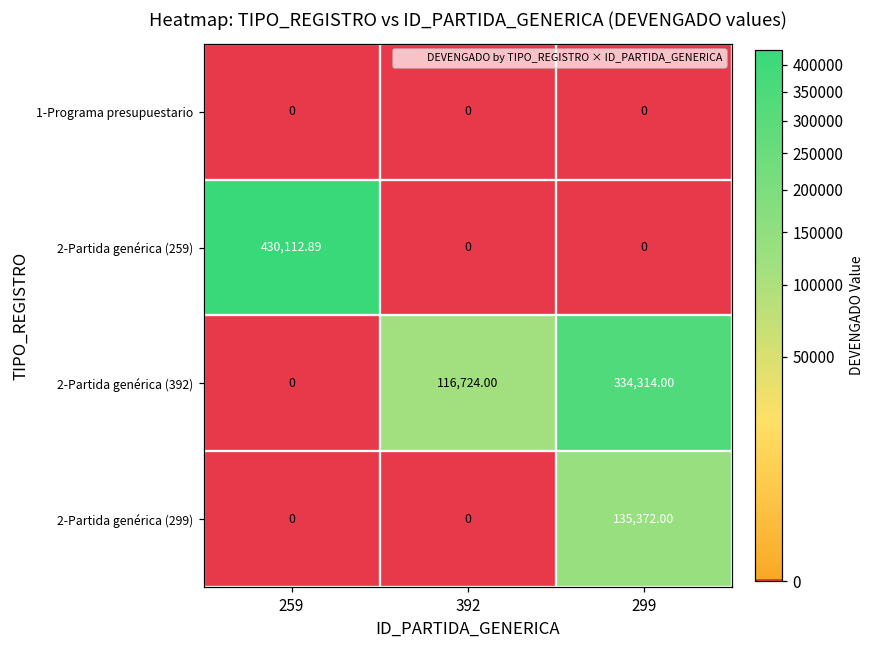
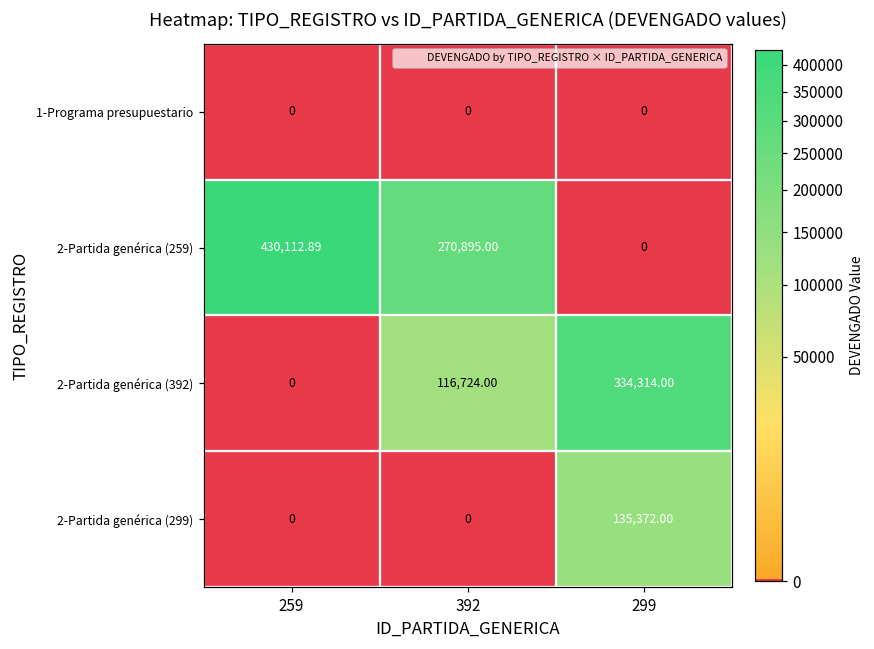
  {
    "1-Programa presupuestario": {
      "259": "0",
      "392": "0",
      "299": "0"
    },
    "2-Partida genérica (259)": {
      "259": "430,112.89",
-     "392": "0",
+     "392": "270,895.00",
      "299": "0"
    },
    "2-Partida genérica (392)": {
      "259": "0",
      "392": "116,724.00",
      "299": "334,314.00"
    },
    "2-Partida genérica (299)": {
      "259": "0",
      "392": "0",
      "299": "135,372.00"
    }
  }
